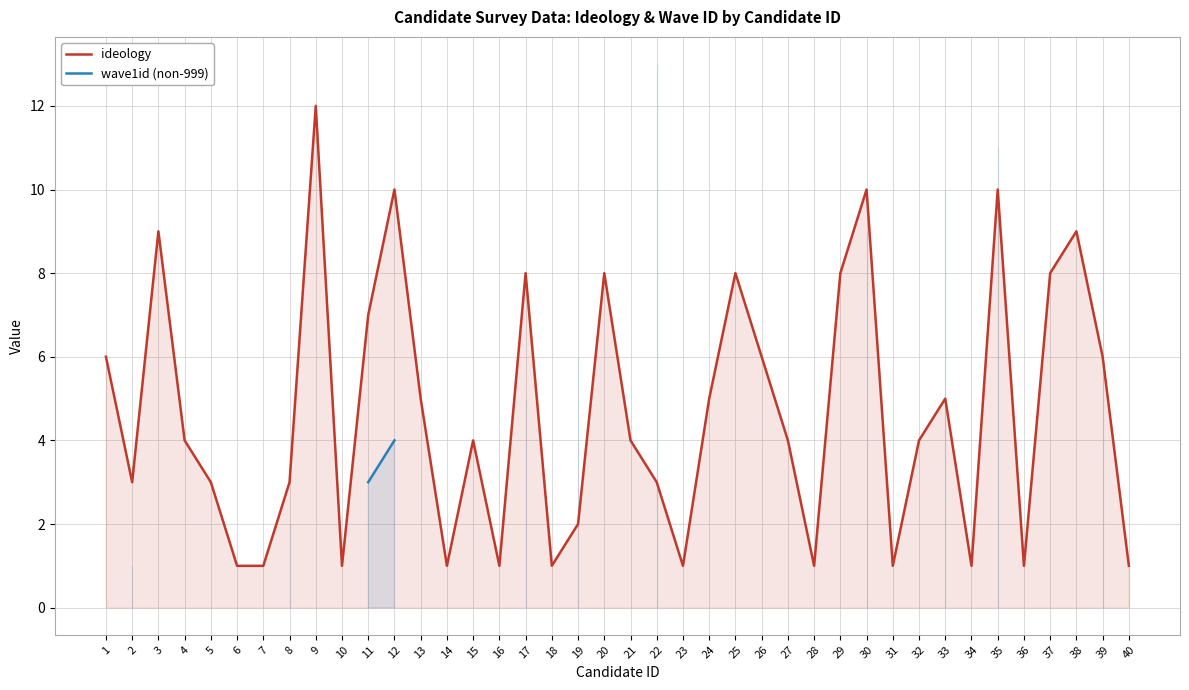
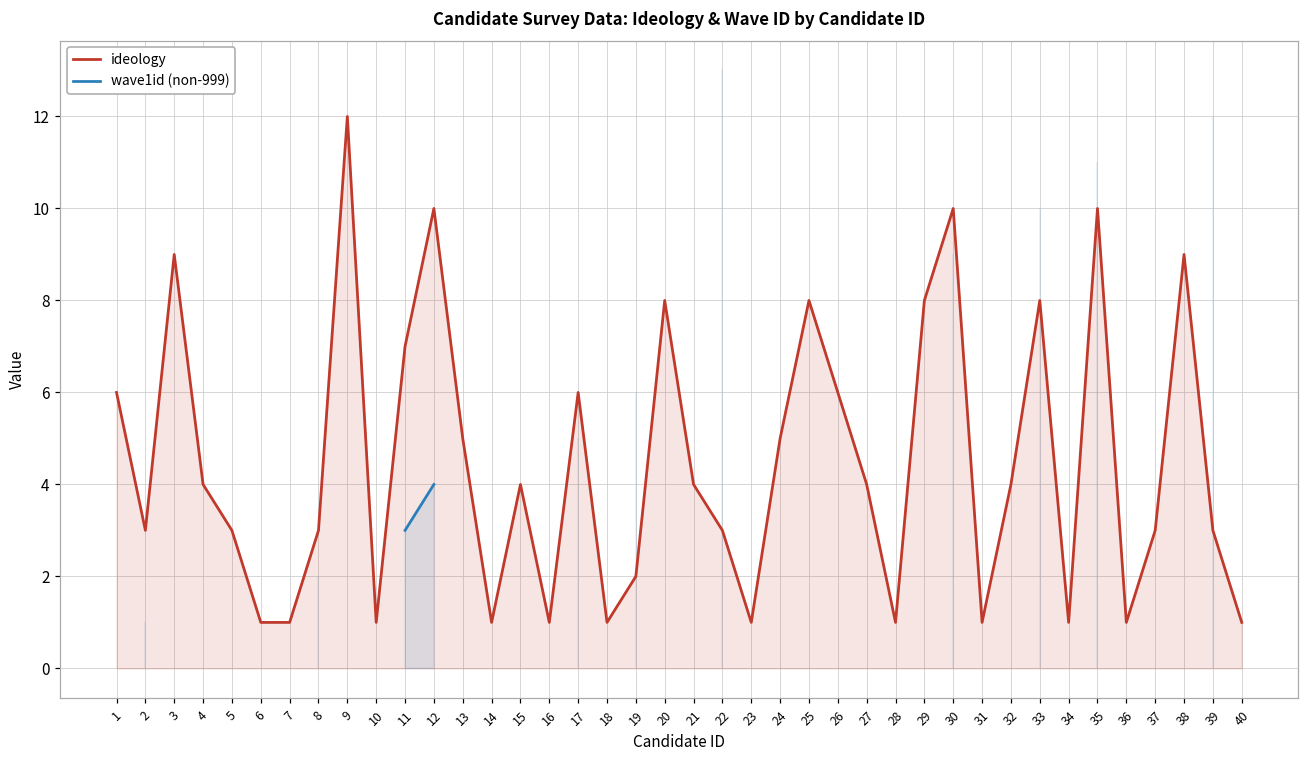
  {
    "ideology": {
      "1": 6,
      "2": 3,
      "3": 9,
      "4": 4,
      "5": 3,
      "6": 1,
      "7": 1,
      "8": 3,
      "9": 12,
      "10": 1,
      "11": 7,
      "12": 10,
      "13": 5,
      "14": 1,
      "15": 4,
      "16": 1,
-     "17": 8,
+     "17": 6,
      "18": 1,
      "19": 2,
      "20": 8,
      "21": 4,
      "22": 3,
      "23": 1,
      "24": 5,
      "25": 8,
      "26": 6,
      "27": 4,
      "28": 1,
      "29": 8,
      "30": 10,
      "31": 1,
      "32": 4,
-     "33": 5,
+     "33": 8,
      "34": 1,
      "35": 10,
      "36": 1,
-     "37": 8,
+     "37": 3,
      "38": 9,
-     "39": 6,
+     "39": 3,
      "40": 1
    },
    "wave1id (non-999)": {
      "2": 1,
      "8": 2,
      "11": 3,
      "12": 4,
      "17": 5,
      "19": 6,
      "22": 13,
      "30": 9,
      "33": 10,
      "35": 11,
      "39": 12
    }
  }
